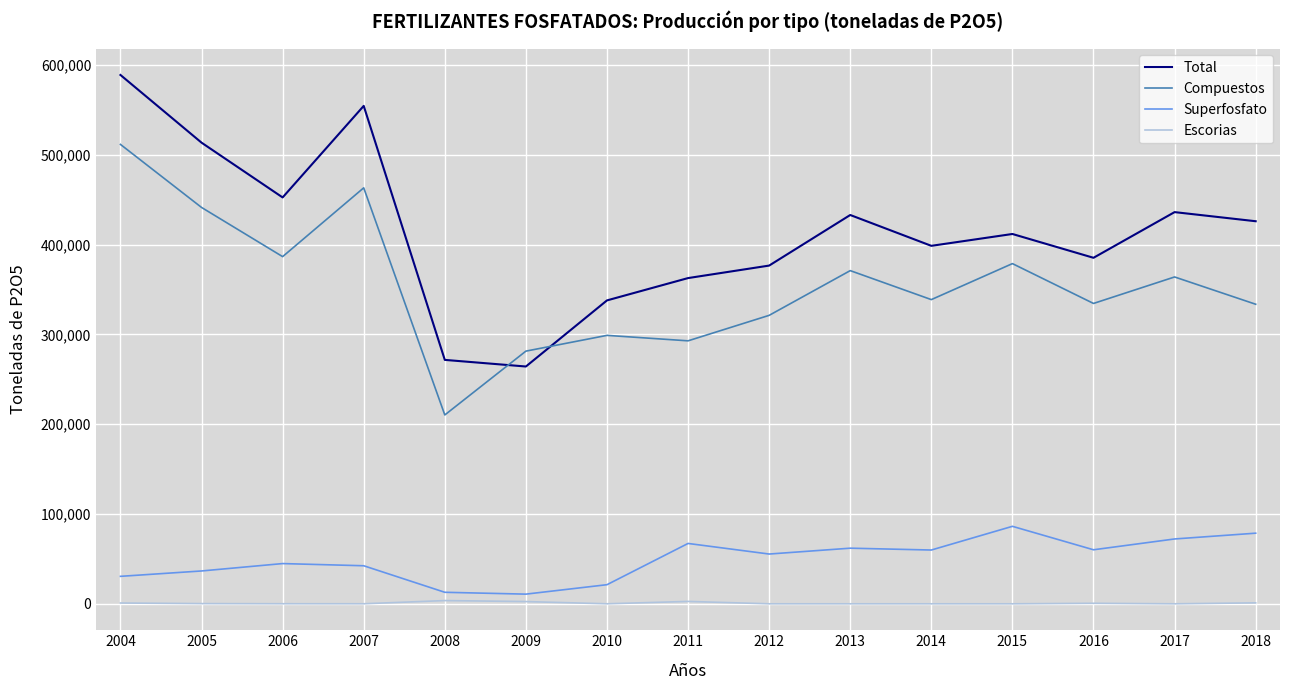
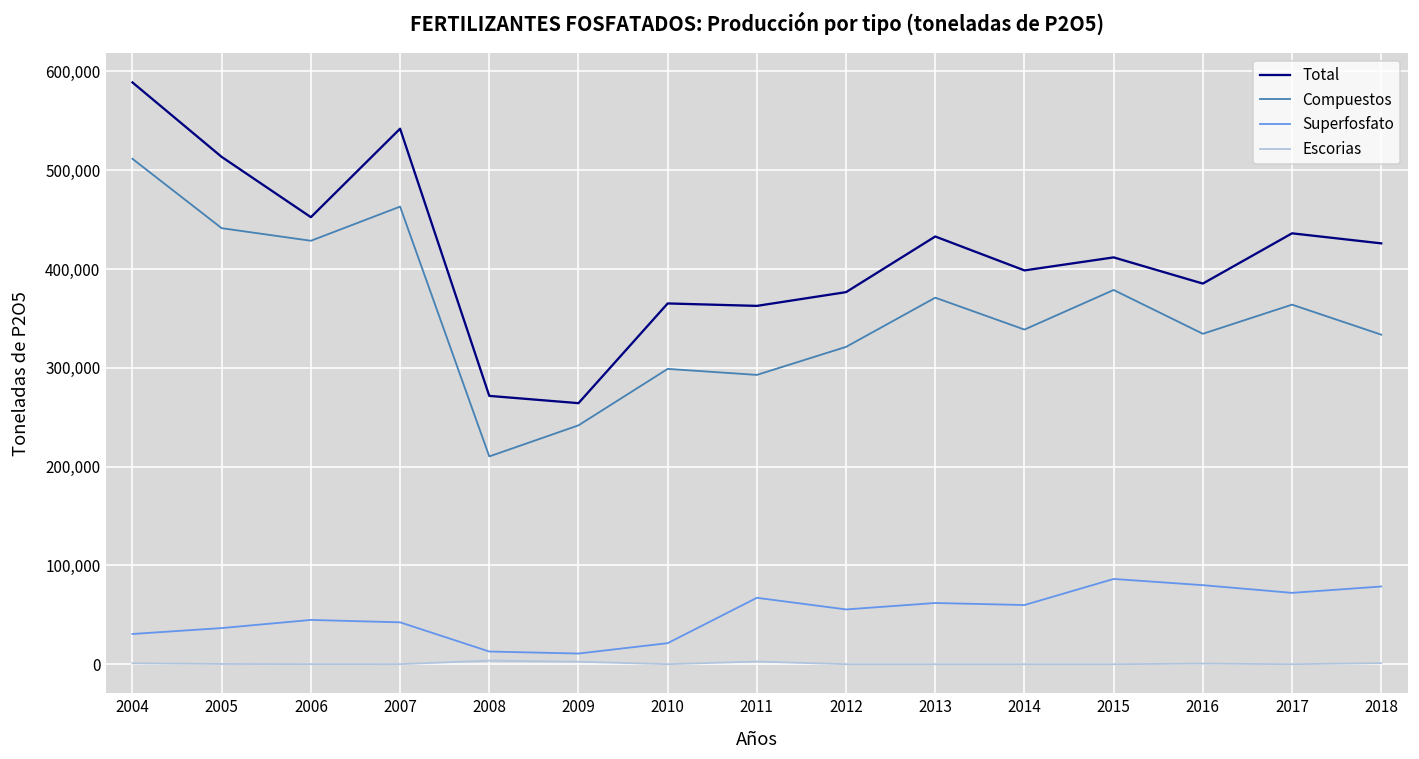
  {
    "Total": {
      "2004": "590,000",
      "2005": "510,000",
      "2006": "450,000",
-     "2007": "550,000",
+     "2007": "540,000",
      "2008": "270,000",
      "2009": "260,000",
-     "2010": "340,000",
+     "2010": "370,000",
      "2011": "360,000",
      "2012": "380,000",
      "2013": "430,000",
      "2014": "400,000",
      "2015": "410,000",
      "2016": "390,000",
      "2017": "440,000",
      "2018": "430,000"
    },
    "Compuestos": {
      "2004": "510,000",
      "2005": "440,000",
-     "2006": "390,000",
+     "2006": "430,000",
      "2007": "460,000",
      "2008": "210,000",
-     "2009": "280,000",
+     "2009": "240,000",
      "2010": "300,000",
      "2011": "290,000",
      "2012": "320,000",
      "2013": "370,000",
      "2014": "340,000",
      "2015": "380,000",
      "2016": "330,000",
      "2017": "360,000",
      "2018": "330,000"
    },
    "Superfosfato": {
      "2004": "30,000",
      "2005": "40,000",
      "2006": "40,000",
      "2007": "40,000",
      "2008": "10,000",
      "2009": "10,000",
      "2010": "20,000",
      "2011": "70,000",
      "2012": "60,000",
      "2013": "60,000",
      "2014": "60,000",
      "2015": "90,000",
-     "2016": "60,000",
+     "2016": "80,000",
      "2017": "70,000",
      "2018": "80,000"
    },
    "Escorias": {
      "2004": "0",
      "2005": "0",
      "2006": "0",
      "2007": "0",
      "2008": "0",
      "2009": "0",
      "2010": "0",
      "2011": "0",
      "2012": "0",
      "2013": "0",
      "2014": "0",
      "2015": "0",
      "2016": "0",
      "2017": "0",
      "2018": "0"
    }
  }
